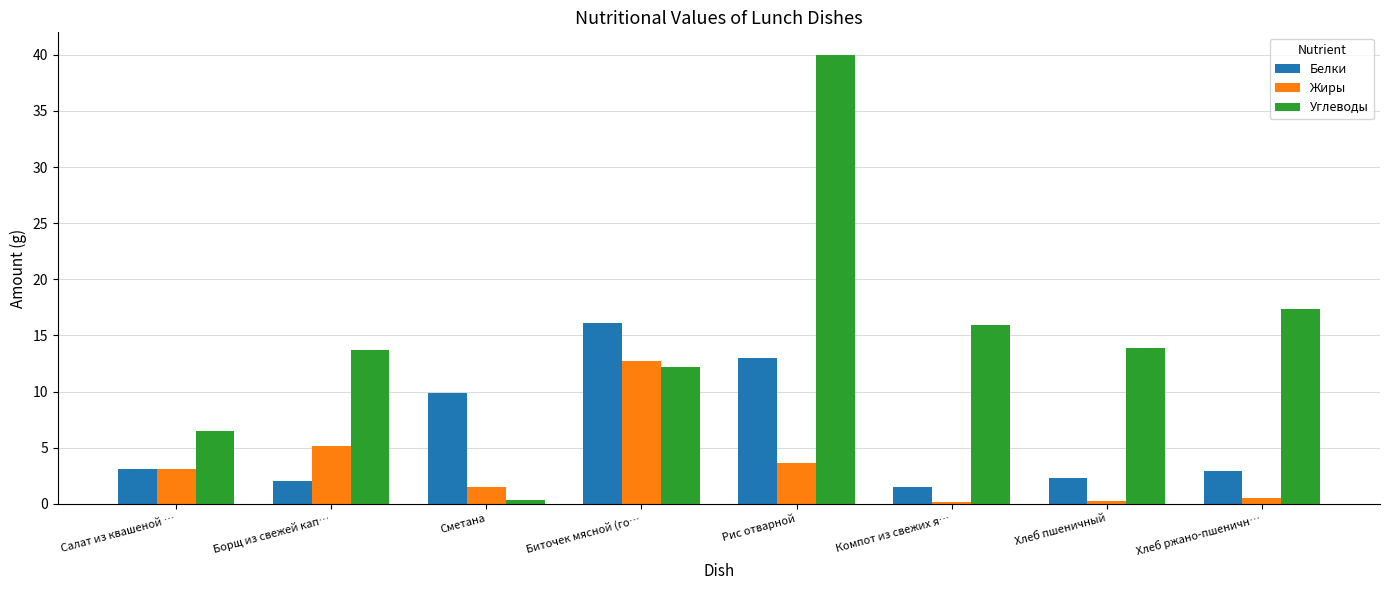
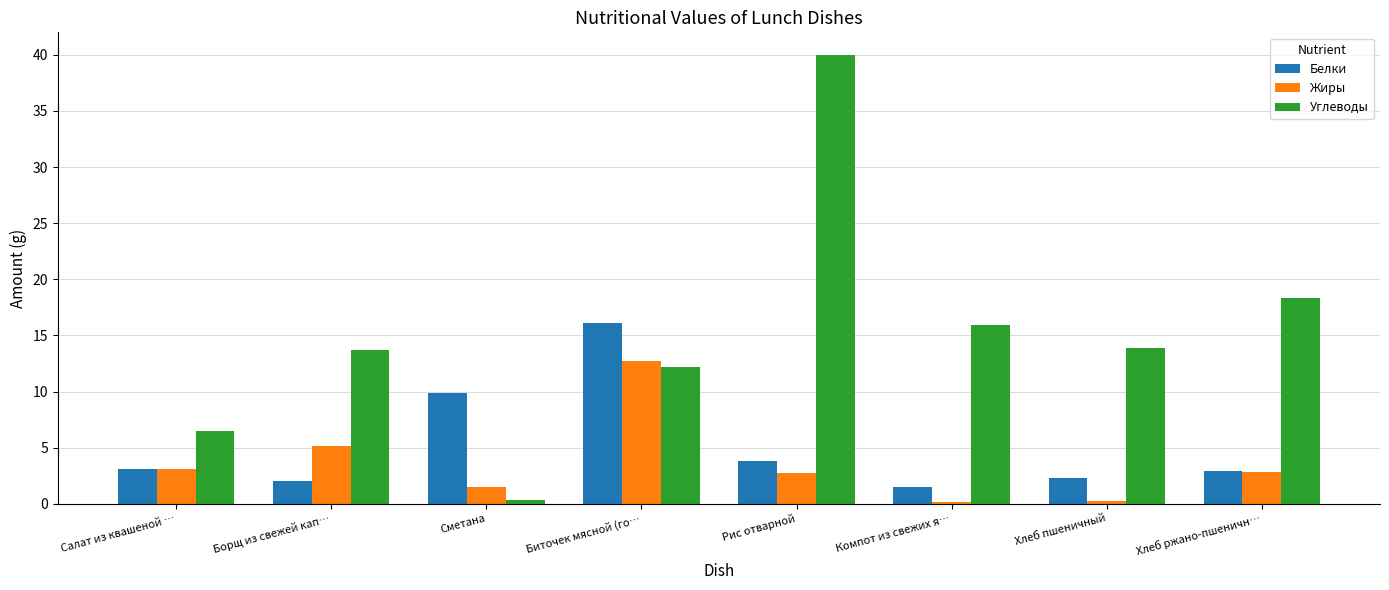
  {
    "Белки": {
      "Салат из квашеной …": 3.1,
      "Борщ из свежей кап…": 2.0,
      "Сметана": 9.8,
      "Биточек мясной (го…": 16.1,
-     "Рис отварной": 13.0,
+     "Рис отварной": 3.8,
      "Компот из свежих я…": 1.5,
      "Хлеб пшеничный": 2.3,
      "Хлеб ржано-пшеничн…": 2.9
    },
    "Жиры": {
      "Салат из квашеной …": 3.1,
      "Борщ из свежей кап…": 5.2,
      "Сметана": 1.5,
      "Биточек мясной (го…": 12.7,
-     "Рис отварной": 3.6,
+     "Рис отварной": 2.7,
      "Хлеб пшеничный": 0.3,
-     "Хлеб ржано-пшеничн…": 0.5
+     "Хлеб ржано-пшеничн…": 2.8
    },
    "Углеводы": {
      "Салат из квашеной …": 6.5,
      "Борщ из свежей кап…": 13.7,
      "Сметана": 0.4,
      "Биточек мясной (го…": 12.2,
      "Рис отварной": 40.0,
      "Компот из свежих я…": 15.9,
      "Хлеб пшеничный": 13.9,
-     "Хлеб ржано-пшеничн…": 17.3
+     "Хлеб ржано-пшеничн…": 18.4
    }
  }
